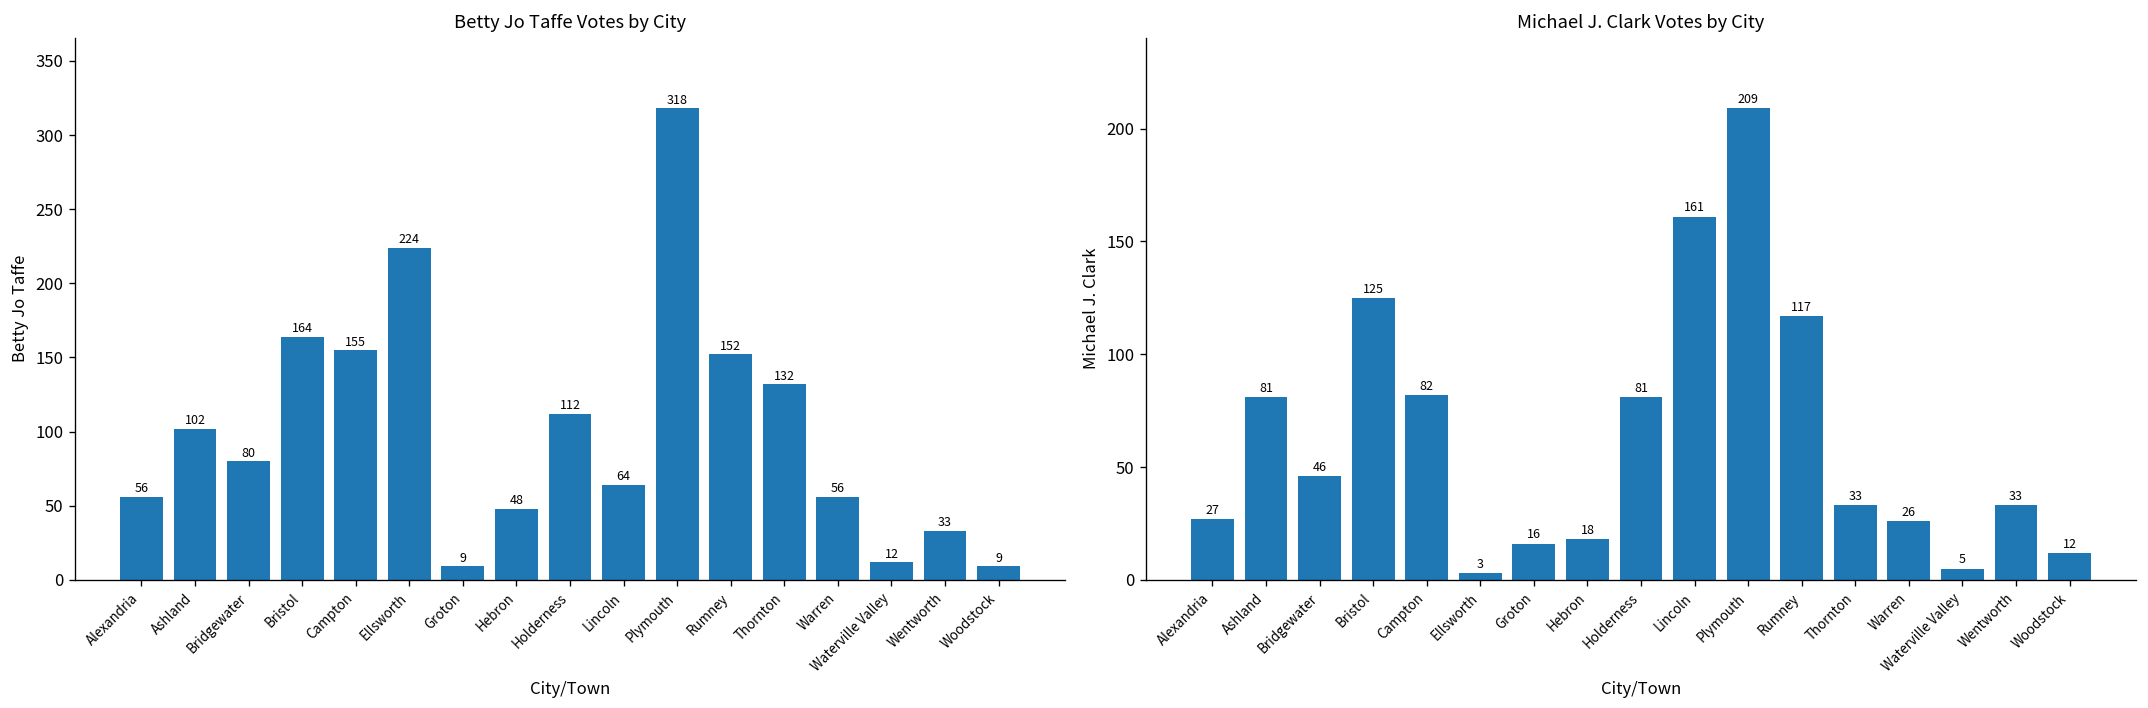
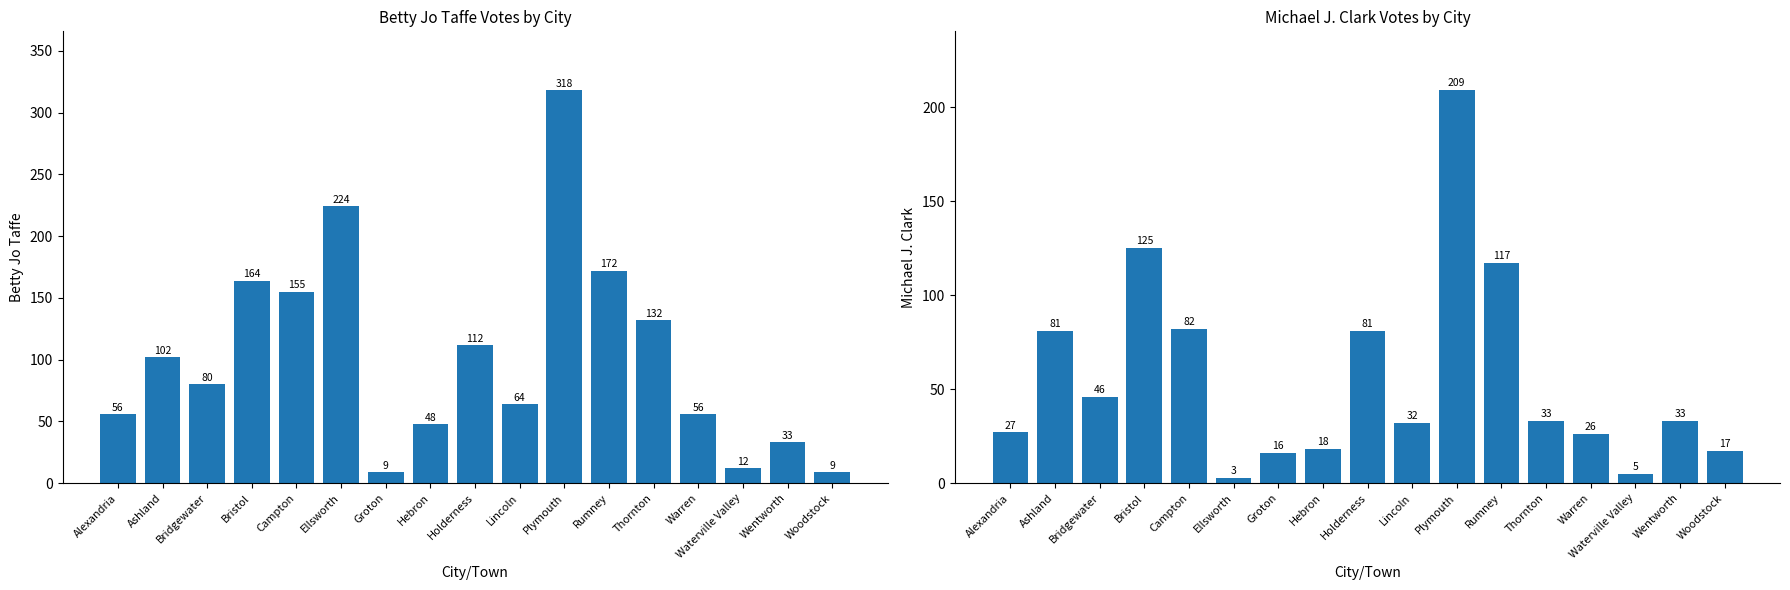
  {
    "Betty Jo Taffe Votes by City": {
      "Alexandria": 56,
      "Ashland": 102,
      "Bridgewater": 80,
      "Bristol": 164,
      "Campton": 155,
      "Ellsworth": 224,
      "Groton": 9,
      "Hebron": 48,
      "Holderness": 112,
      "Lincoln": 64,
      "Plymouth": 318,
-     "Rumney": 152,
+     "Rumney": 172,
      "Thornton": 132,
      "Warren": 56,
      "Waterville Valley": 12,
      "Wentworth": 33,
      "Woodstock": 9
    },
    "Michael J. Clark Votes by City": {
      "Alexandria": 27,
      "Ashland": 81,
      "Bridgewater": 46,
      "Bristol": 125,
      "Campton": 82,
      "Ellsworth": 3,
      "Groton": 16,
      "Hebron": 18,
      "Holderness": 81,
-     "Lincoln": 161,
+     "Lincoln": 32,
      "Plymouth": 209,
      "Rumney": 117,
      "Thornton": 33,
      "Warren": 26,
      "Waterville Valley": 5,
      "Wentworth": 33,
-     "Woodstock": 12
+     "Woodstock": 17
    }
  }
